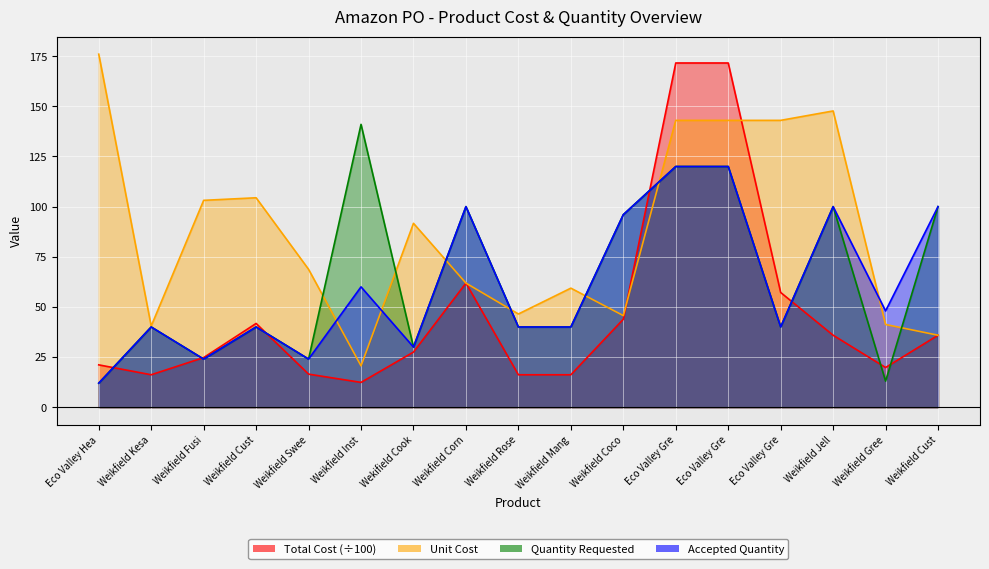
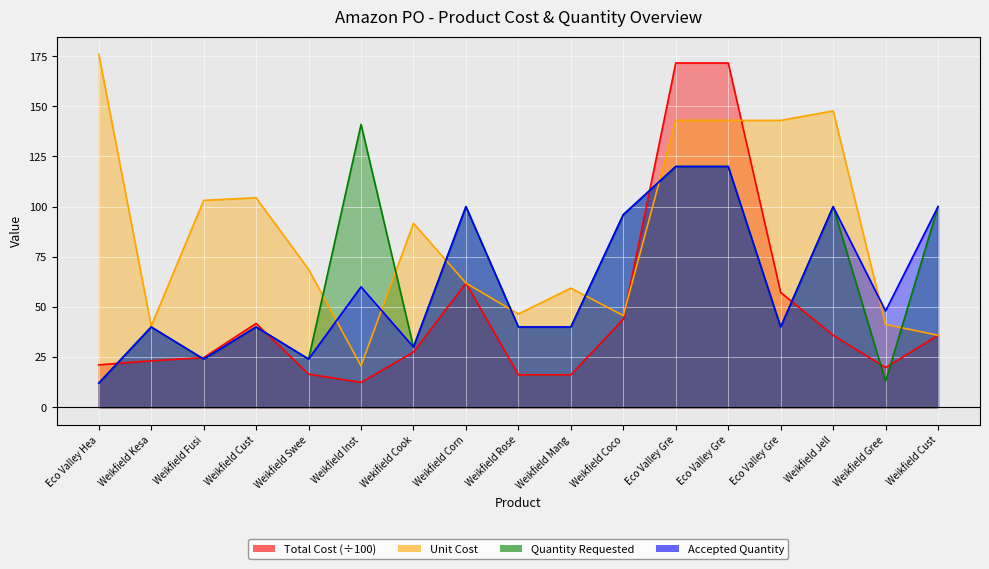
  {
    "Total Cost (÷100)": {
      "Eco Valley Hea": 21,
-     "Weikfield Kesa": 16,
+     "Weikfield Kesa": 23,
      "Weikfield Swee": 17,
      "Weikfield Inst": 12,
      "Wekifield Cook": 28,
      "Weikfield Rose": 16,
      "Weikfield Mang": 16,
      "Weikfield Coco": 44,
      "Weikfield Jell": 36,
      "Weikfield Gree": 20
    },
    "Unit Cost": {
      "Eco Valley Hea": 176,
      "Weikfield Fusi": 103,
      "Weikfield Swee": 69,
      "Weikfield Inst": 21,
      "Wekifield Cook": 92,
      "Weikfield Rose": 46,
      "Weikfield Mang": 59,
      "Weikfield Coco": 46,
      "Weikfield Jell": 148,
      "Weikfield Gree": 41
    },
    "Quantity Requested": {
      "Weikfield Inst": 141,
      "Weikfield Gree": 13
    },
    "Accepted Quantity": {
      "Weikfield Inst": 60,
      "Weikfield Gree": 48
    }
  }
